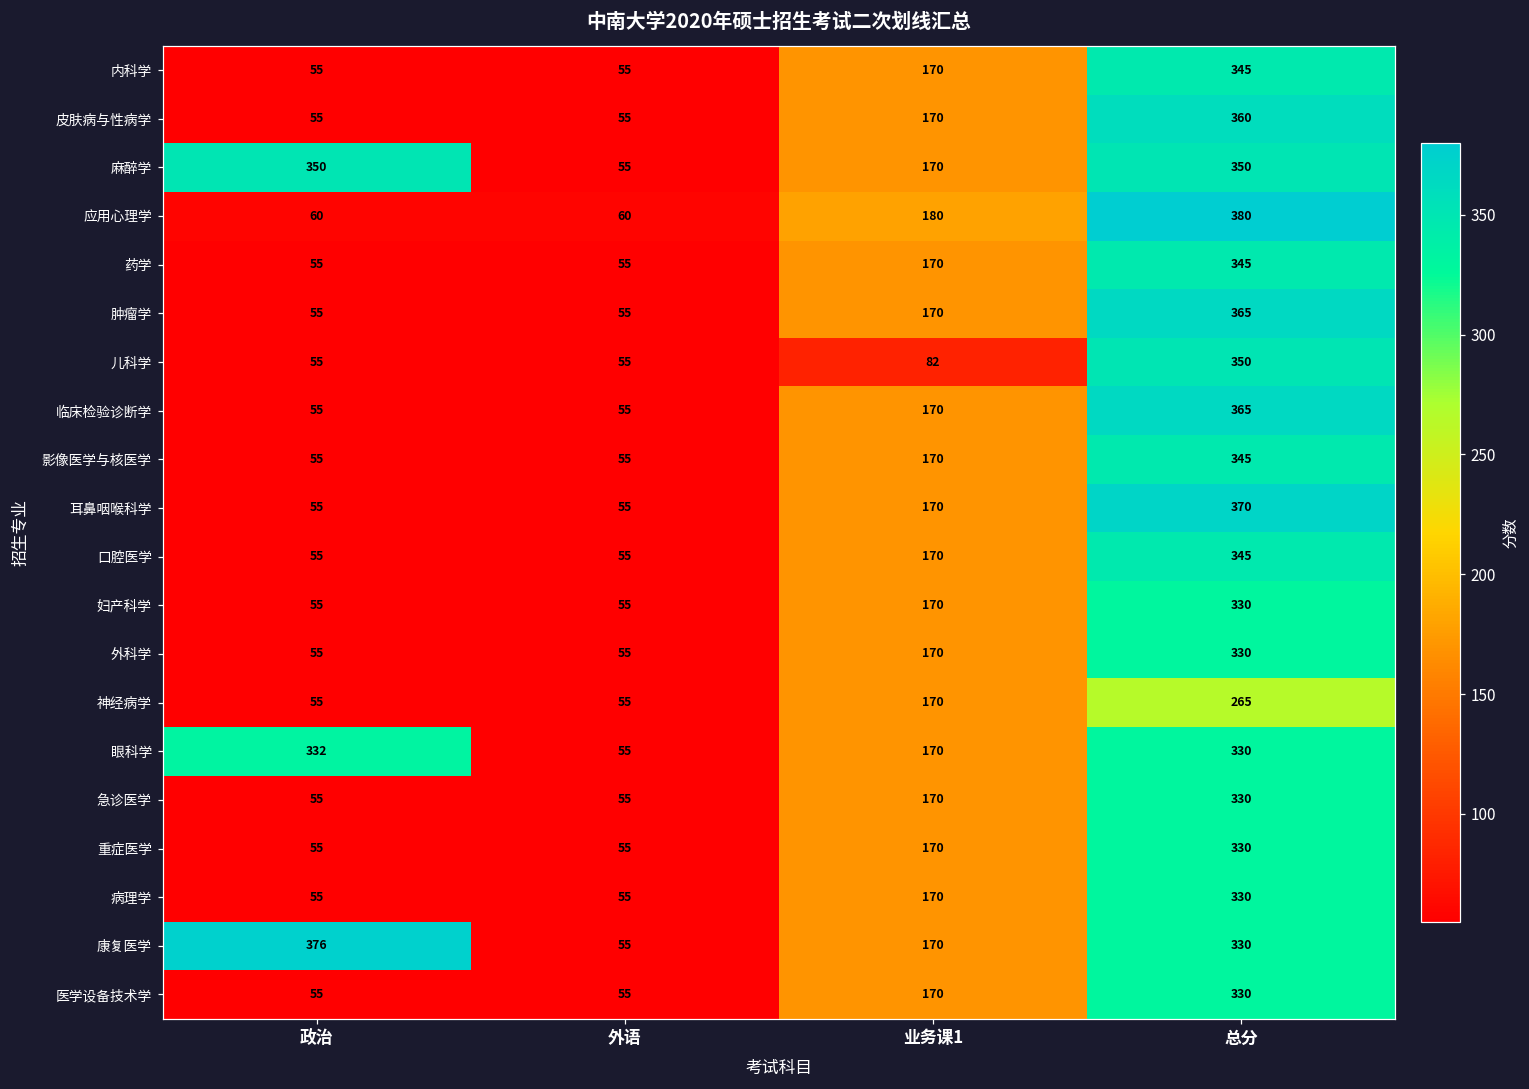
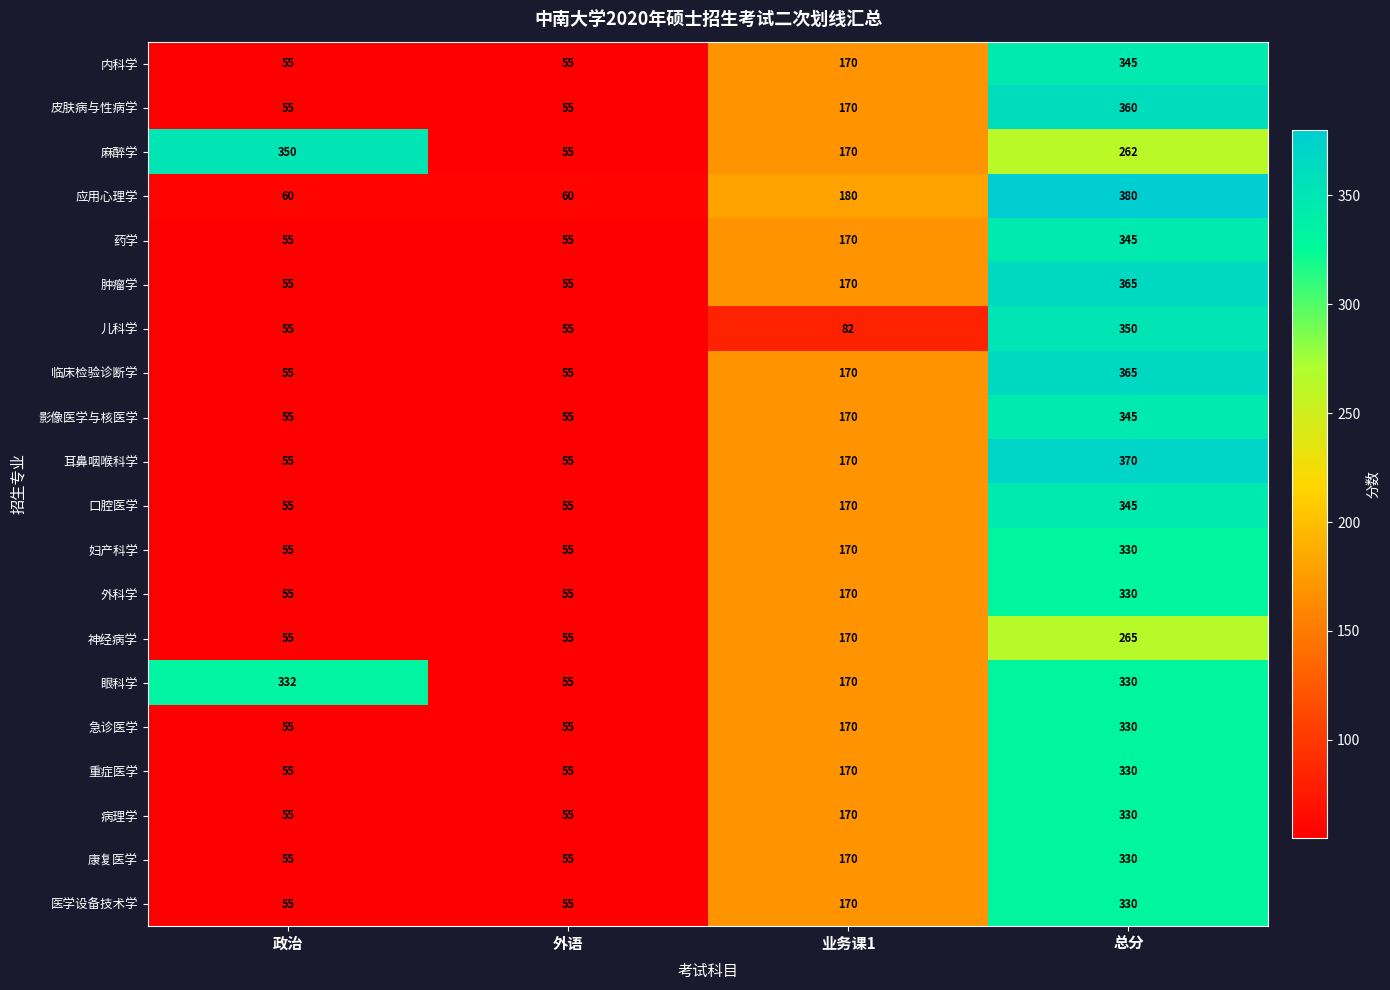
  {
    "内科学": {
      "政治": 55,
      "外语": 55,
      "业务课1": 170,
      "总分": 345
    },
    "皮肤病与性病学": {
      "政治": 55,
      "外语": 55,
      "业务课1": 170,
      "总分": 360
    },
    "麻醉学": {
      "政治": 350,
      "外语": 55,
      "业务课1": 170,
-     "总分": 350
+     "总分": 262
    },
    "应用心理学": {
      "政治": 60,
      "外语": 60,
      "业务课1": 180,
      "总分": 380
    },
    "药学": {
      "政治": 55,
      "外语": 55,
      "业务课1": 170,
      "总分": 345
    },
    "肿瘤学": {
      "政治": 55,
      "外语": 55,
      "业务课1": 170,
      "总分": 365
    },
    "儿科学": {
      "政治": 55,
      "外语": 55,
      "业务课1": 82,
      "总分": 350
    },
    "临床检验诊断学": {
      "政治": 55,
      "外语": 55,
      "业务课1": 170,
      "总分": 365
    },
    "影像医学与核医学": {
      "政治": 55,
      "外语": 55,
      "业务课1": 170,
      "总分": 345
    },
    "耳鼻咽喉科学": {
      "政治": 55,
      "外语": 55,
      "业务课1": 170,
      "总分": 370
    },
    "口腔医学": {
      "政治": 55,
      "外语": 55,
      "业务课1": 170,
      "总分": 345
    },
    "妇产科学": {
      "政治": 55,
      "外语": 55,
      "业务课1": 170,
      "总分": 330
    },
    "外科学": {
      "政治": 55,
      "外语": 55,
      "业务课1": 170,
      "总分": 330
    },
    "神经病学": {
      "政治": 55,
      "外语": 55,
      "业务课1": 170,
      "总分": 265
    },
    "眼科学": {
      "政治": 332,
      "外语": 55,
      "业务课1": 170,
      "总分": 330
    },
    "急诊医学": {
      "政治": 55,
      "外语": 55,
      "业务课1": 170,
      "总分": 330
    },
    "重症医学": {
      "政治": 55,
      "外语": 55,
      "业务课1": 170,
      "总分": 330
    },
    "病理学": {
      "政治": 55,
      "外语": 55,
      "业务课1": 170,
      "总分": 330
    },
    "康复医学": {
-     "政治": 376,
+     "政治": 55,
      "外语": 55,
      "业务课1": 170,
      "总分": 330
    },
    "医学设备技术学": {
      "政治": 55,
      "外语": 55,
      "业务课1": 170,
      "总分": 330
    }
  }
